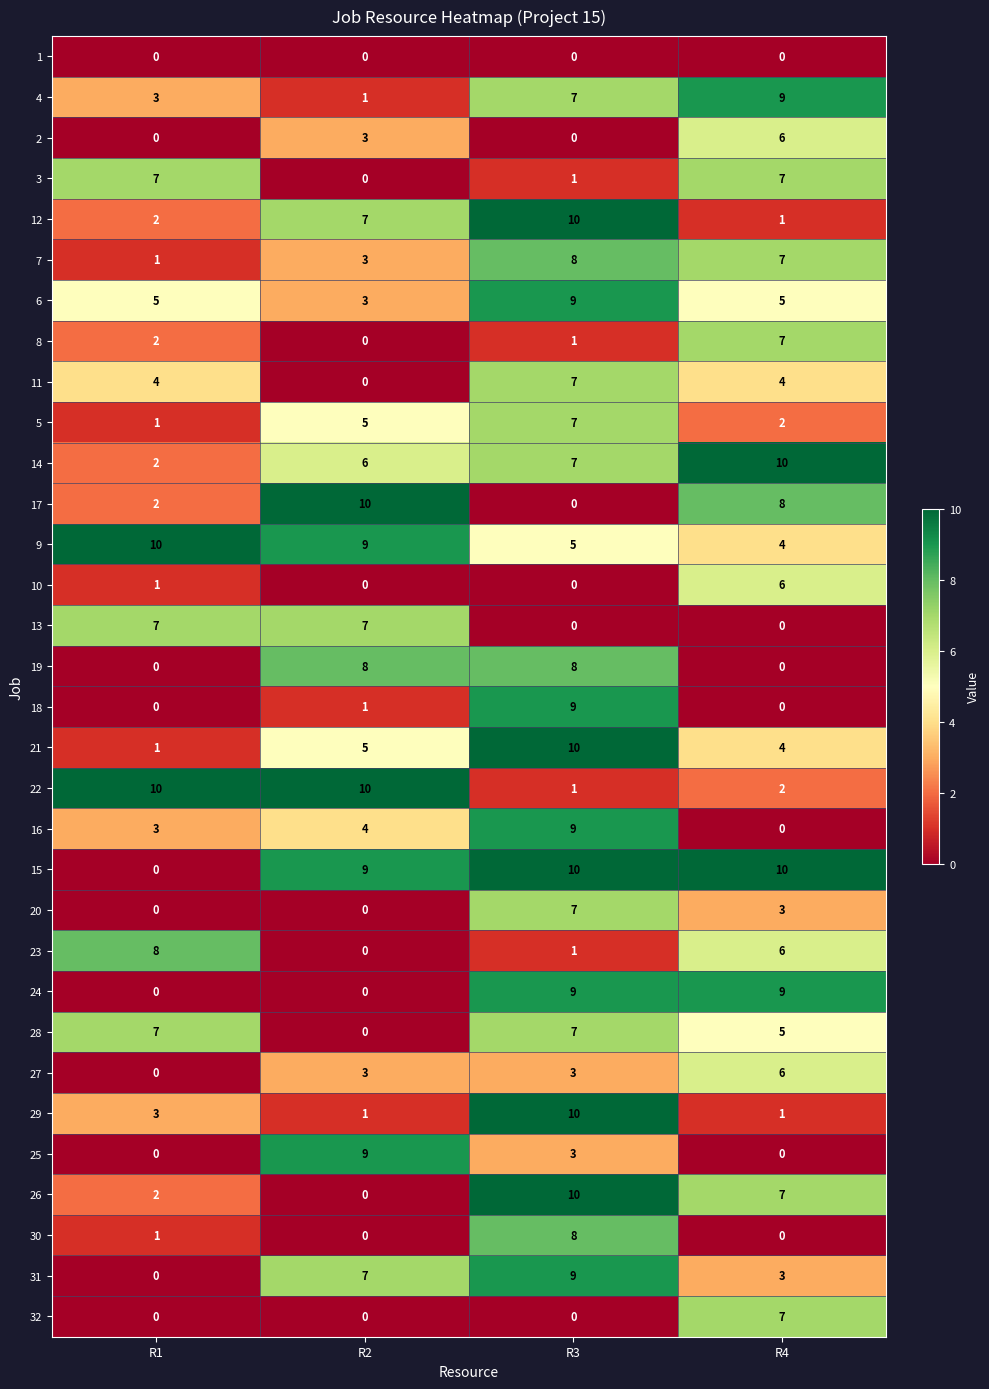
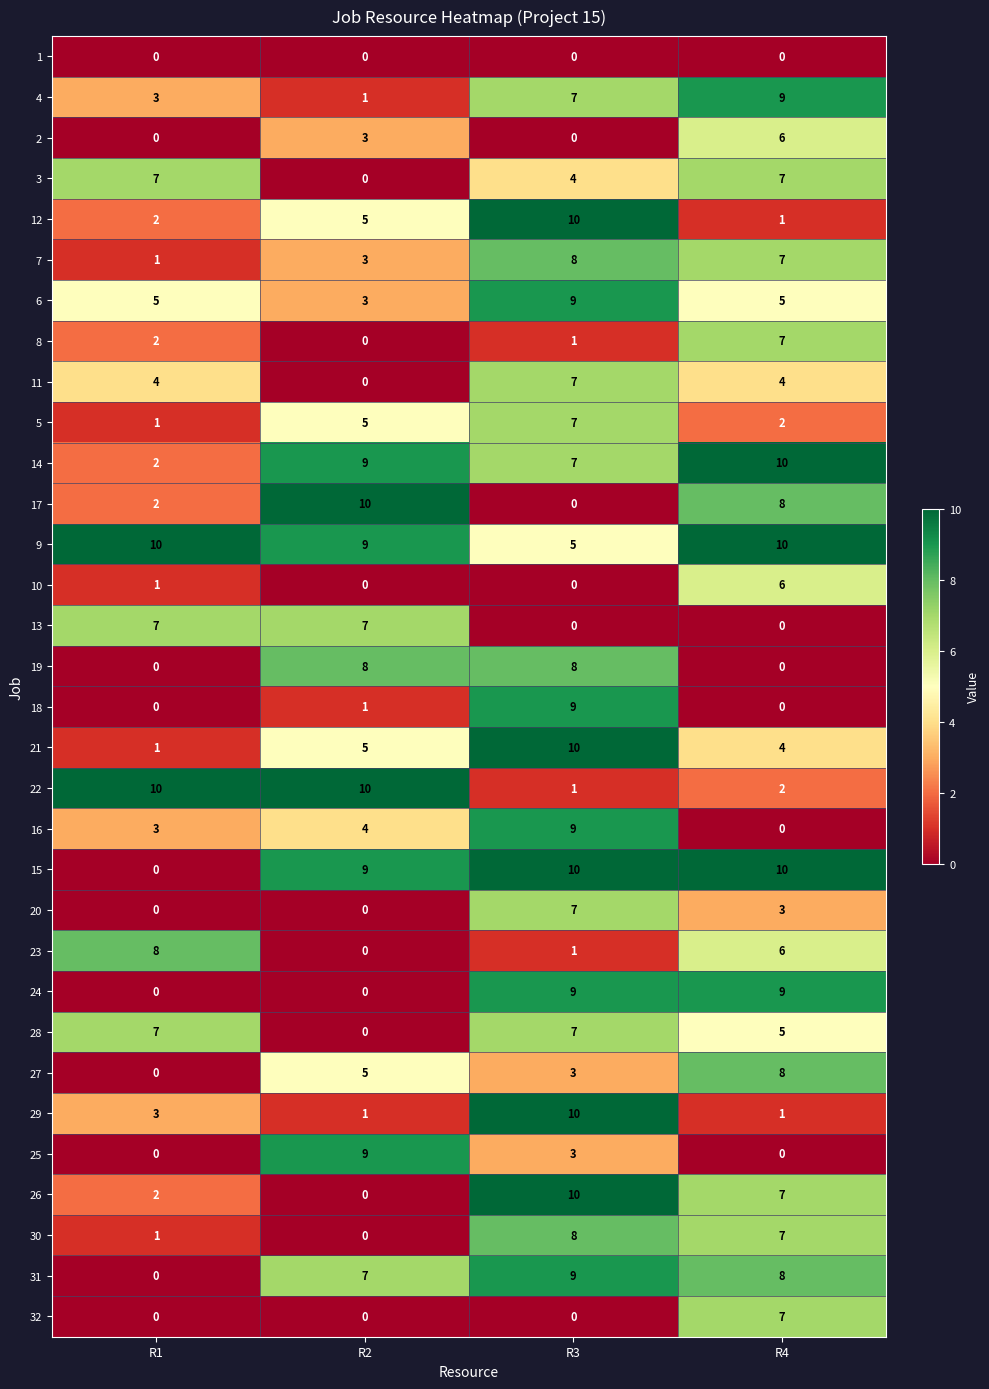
  {
    "1": {
      "R1": 0,
      "R2": 0,
      "R3": 0,
      "R4": 0
    },
    "4": {
      "R1": 3,
      "R2": 1,
      "R3": 7,
      "R4": 9
    },
    "2": {
      "R1": 0,
      "R2": 3,
      "R3": 0,
      "R4": 6
    },
    "3": {
      "R1": 7,
      "R2": 0,
-     "R3": 1,
+     "R3": 4,
      "R4": 7
    },
    "12": {
      "R1": 2,
-     "R2": 7,
+     "R2": 5,
      "R3": 10,
      "R4": 1
    },
    "7": {
      "R1": 1,
      "R2": 3,
      "R3": 8,
      "R4": 7
    },
    "6": {
      "R1": 5,
      "R2": 3,
      "R3": 9,
      "R4": 5
    },
    "8": {
      "R1": 2,
      "R2": 0,
      "R3": 1,
      "R4": 7
    },
    "11": {
      "R1": 4,
      "R2": 0,
      "R3": 7,
      "R4": 4
    },
    "5": {
      "R1": 1,
      "R2": 5,
      "R3": 7,
      "R4": 2
    },
    "14": {
      "R1": 2,
-     "R2": 6,
+     "R2": 9,
      "R3": 7,
      "R4": 10
    },
    "17": {
      "R1": 2,
      "R2": 10,
      "R3": 0,
      "R4": 8
    },
    "9": {
      "R1": 10,
      "R2": 9,
      "R3": 5,
-     "R4": 4
+     "R4": 10
    },
    "10": {
      "R1": 1,
      "R2": 0,
      "R3": 0,
      "R4": 6
    },
    "13": {
      "R1": 7,
      "R2": 7,
      "R3": 0,
      "R4": 0
    },
    "19": {
      "R1": 0,
      "R2": 8,
      "R3": 8,
      "R4": 0
    },
    "18": {
      "R1": 0,
      "R2": 1,
      "R3": 9,
      "R4": 0
    },
    "21": {
      "R1": 1,
      "R2": 5,
      "R3": 10,
      "R4": 4
    },
    "22": {
      "R1": 10,
      "R2": 10,
      "R3": 1,
      "R4": 2
    },
    "16": {
      "R1": 3,
      "R2": 4,
      "R3": 9,
      "R4": 0
    },
    "15": {
      "R1": 0,
      "R2": 9,
      "R3": 10,
      "R4": 10
    },
    "20": {
      "R1": 0,
      "R2": 0,
      "R3": 7,
      "R4": 3
    },
    "23": {
      "R1": 8,
      "R2": 0,
      "R3": 1,
      "R4": 6
    },
    "24": {
      "R1": 0,
      "R2": 0,
      "R3": 9,
      "R4": 9
    },
    "28": {
      "R1": 7,
      "R2": 0,
      "R3": 7,
      "R4": 5
    },
    "27": {
      "R1": 0,
-     "R2": 3,
+     "R2": 5,
      "R3": 3,
-     "R4": 6
+     "R4": 8
    },
    "29": {
      "R1": 3,
      "R2": 1,
      "R3": 10,
      "R4": 1
    },
    "25": {
      "R1": 0,
      "R2": 9,
      "R3": 3,
      "R4": 0
    },
    "26": {
      "R1": 2,
      "R2": 0,
      "R3": 10,
      "R4": 7
    },
    "30": {
      "R1": 1,
      "R2": 0,
      "R3": 8,
-     "R4": 0
+     "R4": 7
    },
    "31": {
      "R1": 0,
      "R2": 7,
      "R3": 9,
-     "R4": 3
+     "R4": 8
    },
    "32": {
      "R1": 0,
      "R2": 0,
      "R3": 0,
      "R4": 7
    }
  }
